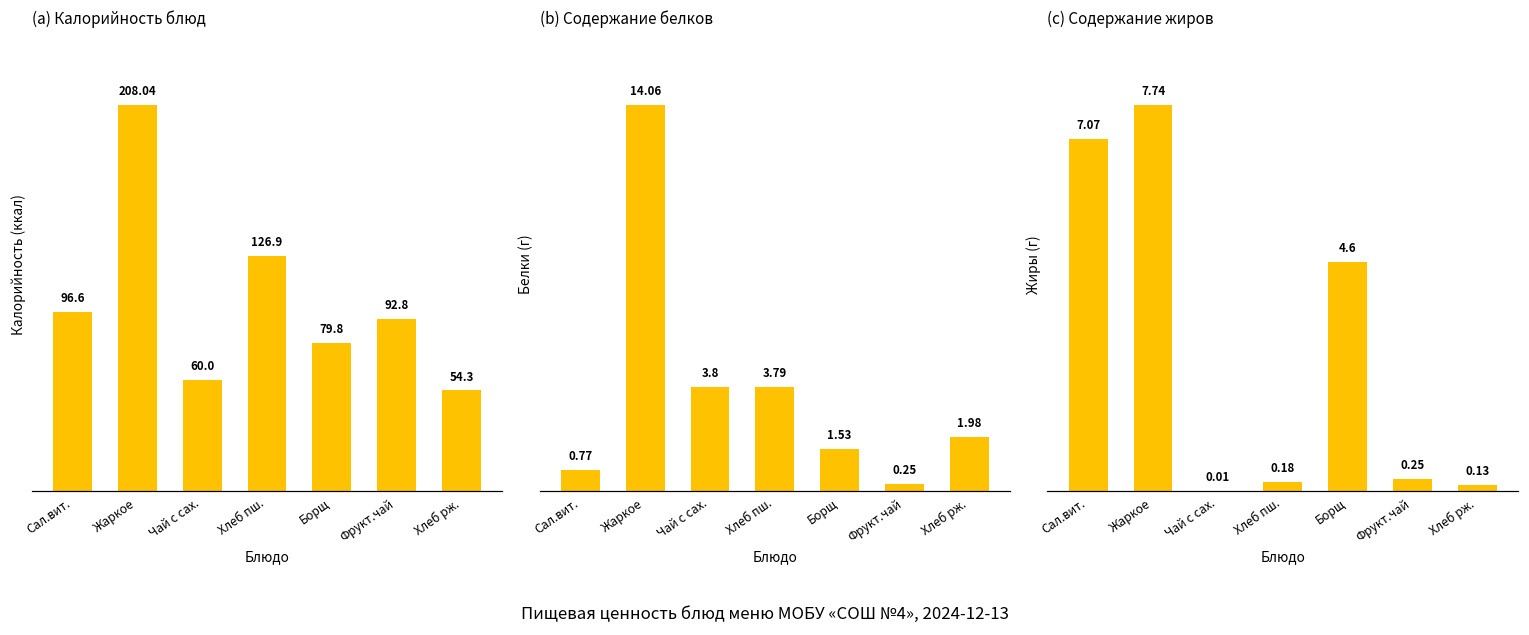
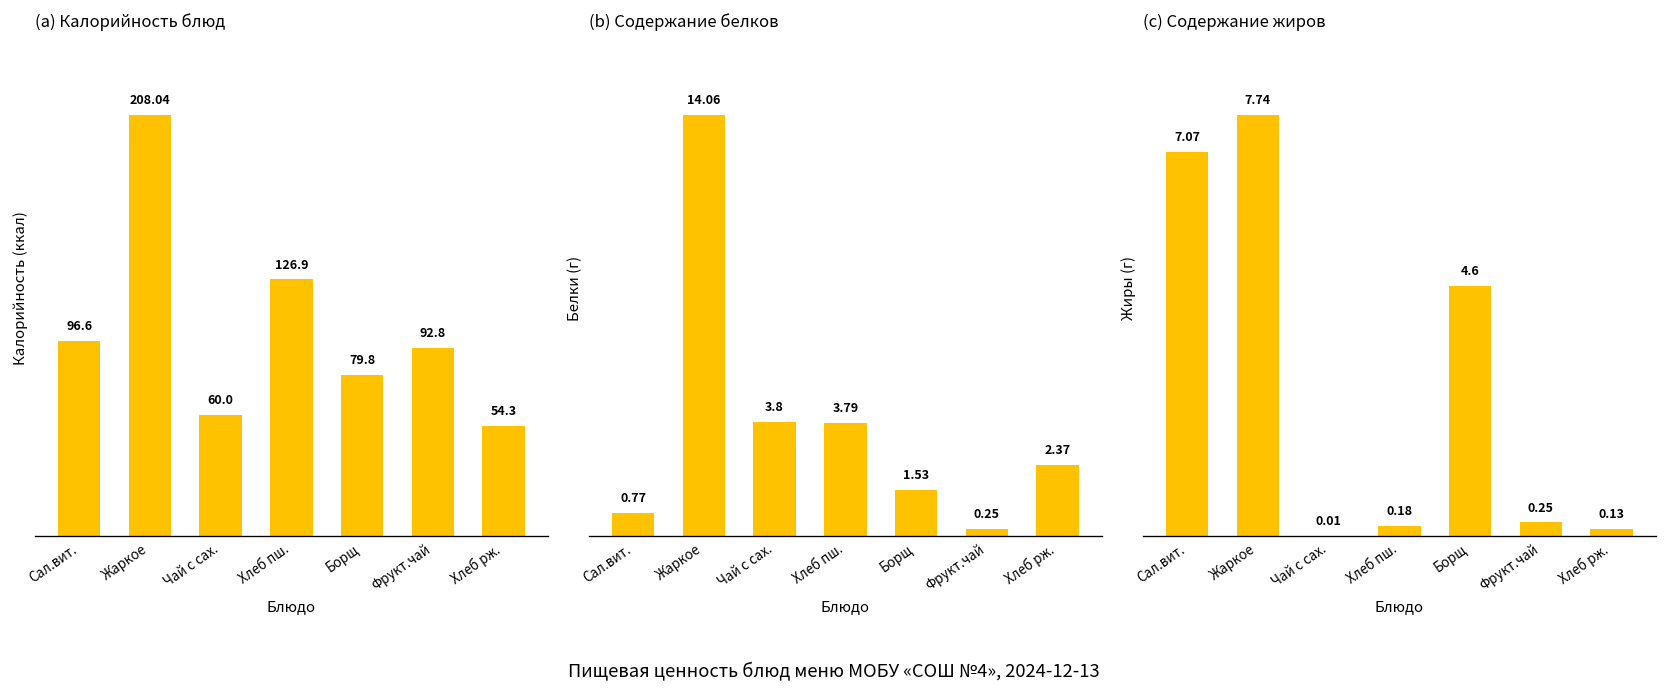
  {
    "(a) Калорийность блюд": {
      "Сал.вит.": 96.6,
      "Жаркое": 208.04,
      "Чай с сах.": 60.0,
      "Хлеб пш.": 126.9,
      "Борщ": 79.8,
      "Фрукт.чай": 92.8,
      "Хлеб рж.": 54.3
    },
    "(b) Содержание белков": {
      "Сал.вит.": 0.77,
      "Жаркое": 14.06,
      "Чай с сах.": 3.8,
      "Хлеб пш.": 3.79,
      "Борщ": 1.53,
      "Фрукт.чай": 0.25,
-     "Хлеб рж.": 1.98
+     "Хлеб рж.": 2.37
    },
    "(c) Содержание жиров": {
      "Сал.вит.": 7.07,
      "Жаркое": 7.74,
      "Чай с сах.": 0.01,
      "Хлеб пш.": 0.18,
      "Борщ": 4.6,
      "Фрукт.чай": 0.25,
      "Хлеб рж.": 0.13
    }
  }
